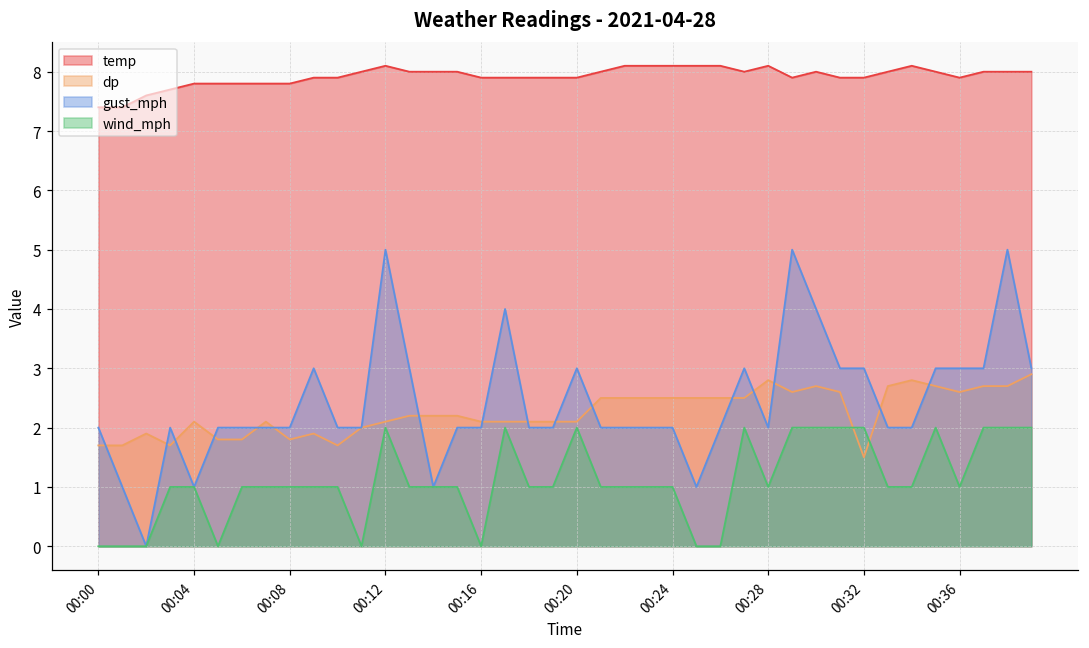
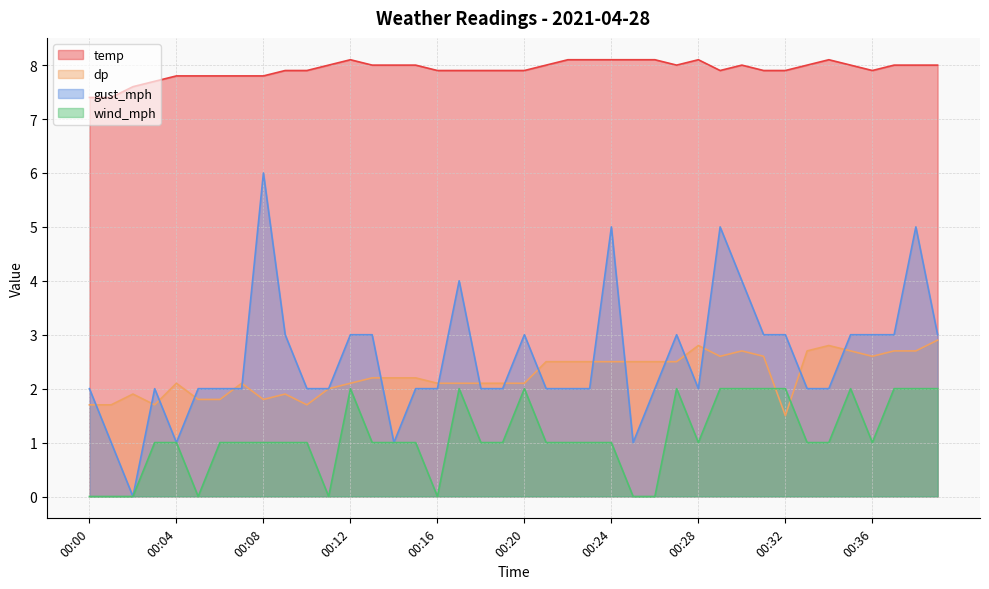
  {
    "temp": {
      "00:04": 7.8,
      "00:08": 7.8,
      "00:12": 8.1,
      "00:16": 7.9,
      "00:20": 7.9,
      "00:24": 8.1,
      "00:28": 8.1,
      "00:32": 7.9,
      "00:36": 7.9
    },
    "dp": {
      "00:00": 1.7,
      "00:04": 2.1,
      "00:08": 1.8,
      "00:12": 2.1,
      "00:16": 2.1,
      "00:20": 2.1,
      "00:24": 2.5,
      "00:28": 2.8,
      "00:32": 1.5,
      "00:36": 2.6
    },
    "gust_mph": {
      "00:00": 2,
-     "00:08": 2,
-     "00:12": 5,
+     "00:08": 6,
+     "00:12": 3,
      "00:16": 2,
      "00:20": 3,
-     "00:24": 2,
+     "00:24": 5,
      "00:28": 2,
      "00:32": 3,
      "00:36": 3
    },
    "wind_mph": {
      "00:00": 0,
      "00:08": 1,
      "00:12": 2,
      "00:16": 0,
      "00:20": 2,
      "00:24": 1,
      "00:28": 1,
      "00:32": 2,
      "00:36": 1
    }
  }
